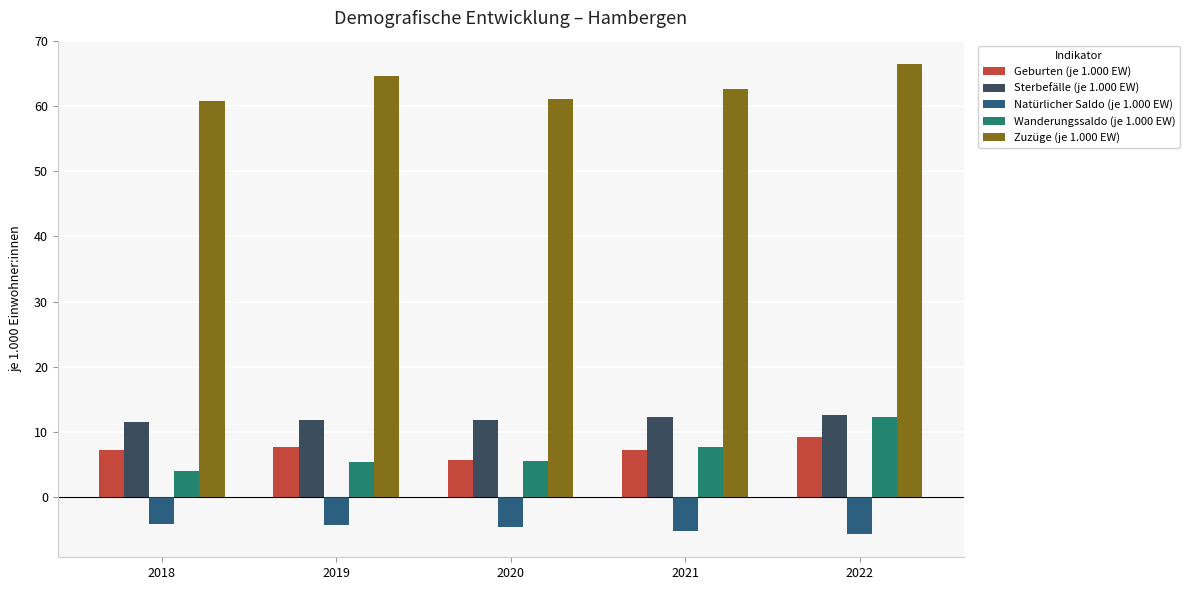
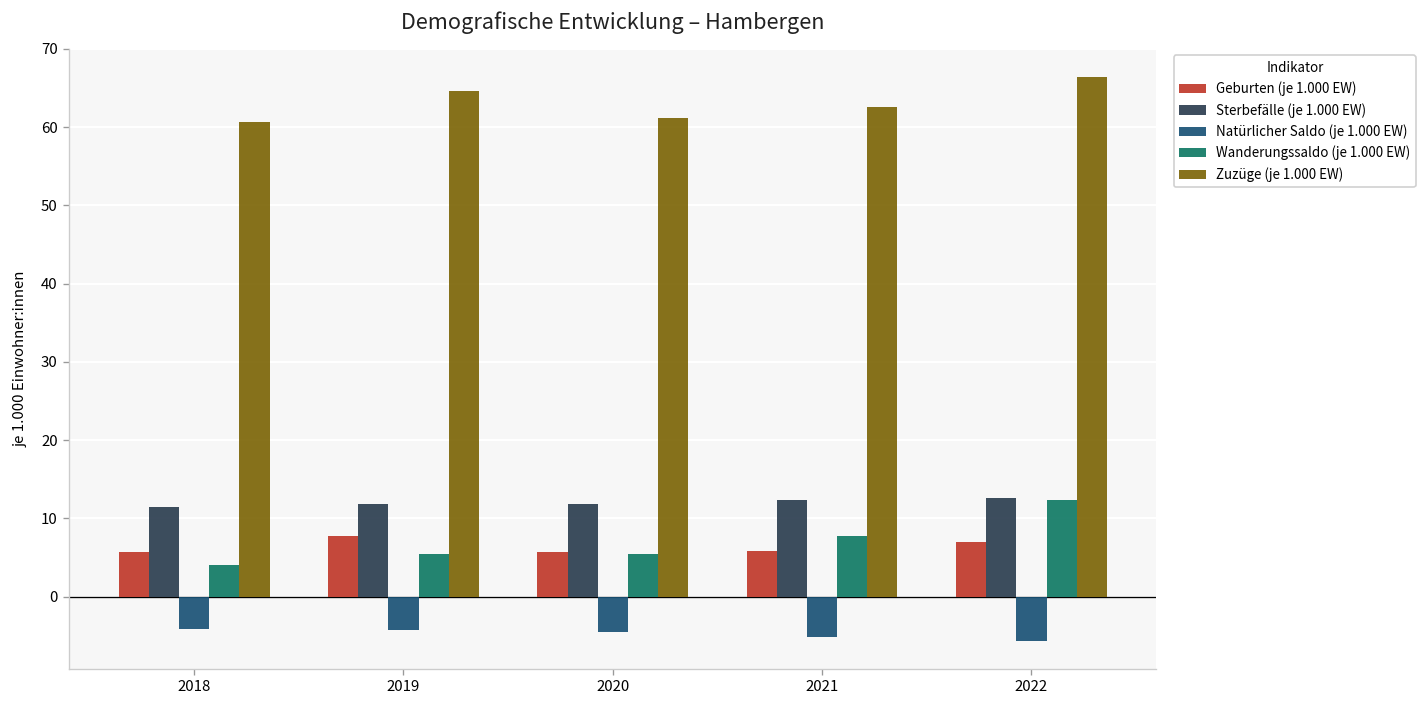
  {
    "Geburten (je 1.000 EW)": {
-     "2018": 7,
+     "2018": 6,
      "2019": 8,
      "2020": 6,
-     "2021": 7,
-     "2022": 9
+     "2021": 6,
+     "2022": 7
    },
    "Zuzüge (je 1.000 EW)": {
      "2018": 61,
      "2019": 65,
      "2020": 61,
      "2021": 63,
      "2022": 66
    }
  }
